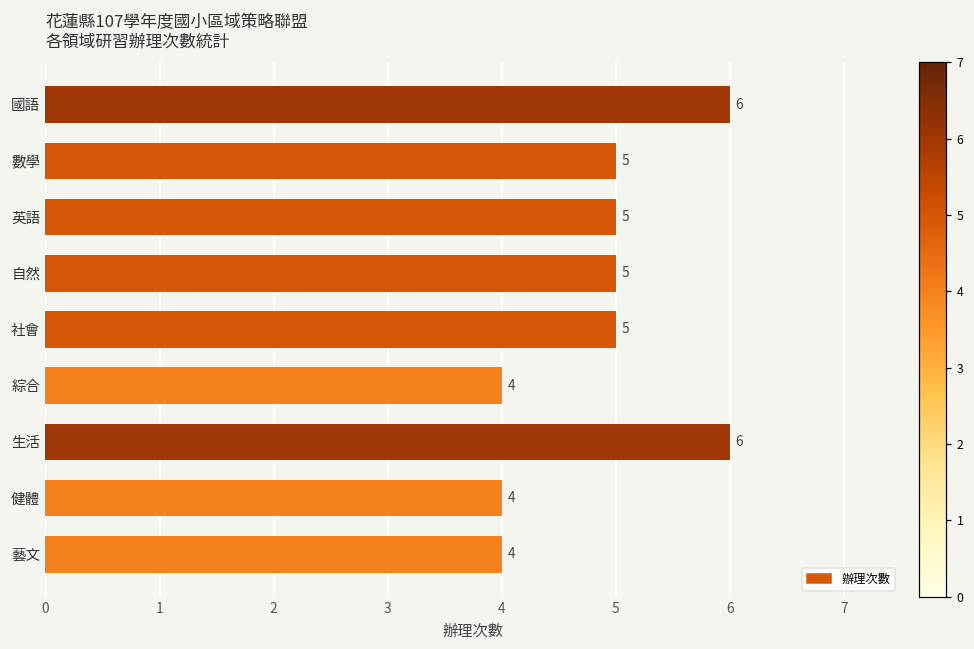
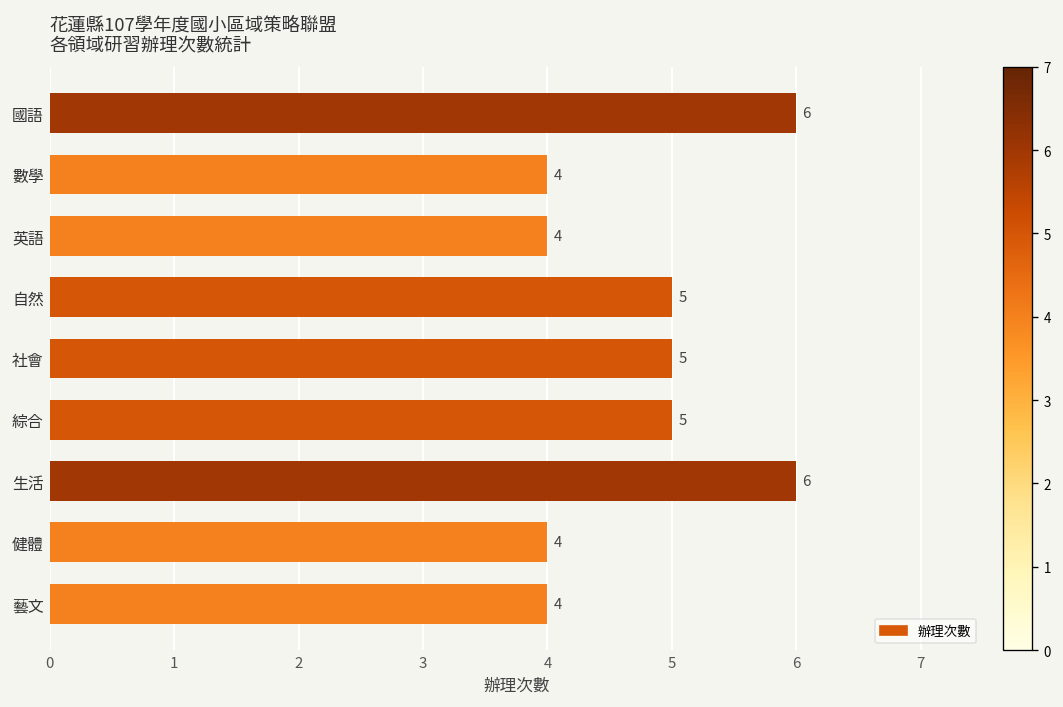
  {
    "國語": 6,
-   "數學": 5,
-   "英語": 5,
+   "數學": 4,
+   "英語": 4,
    "自然": 5,
    "社會": 5,
-   "綜合": 4,
+   "綜合": 5,
    "生活": 6,
    "健體": 4,
    "藝文": 4
  }
